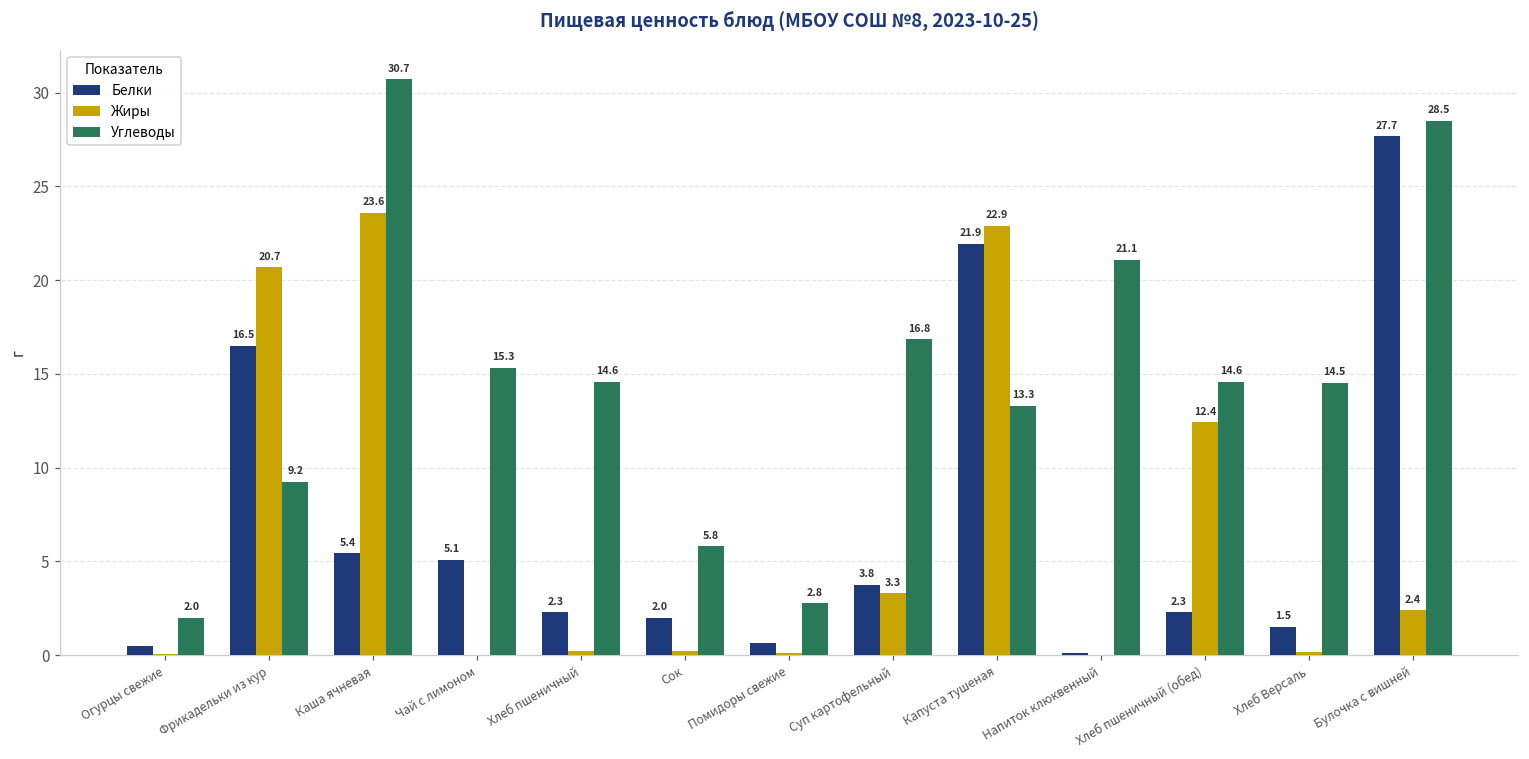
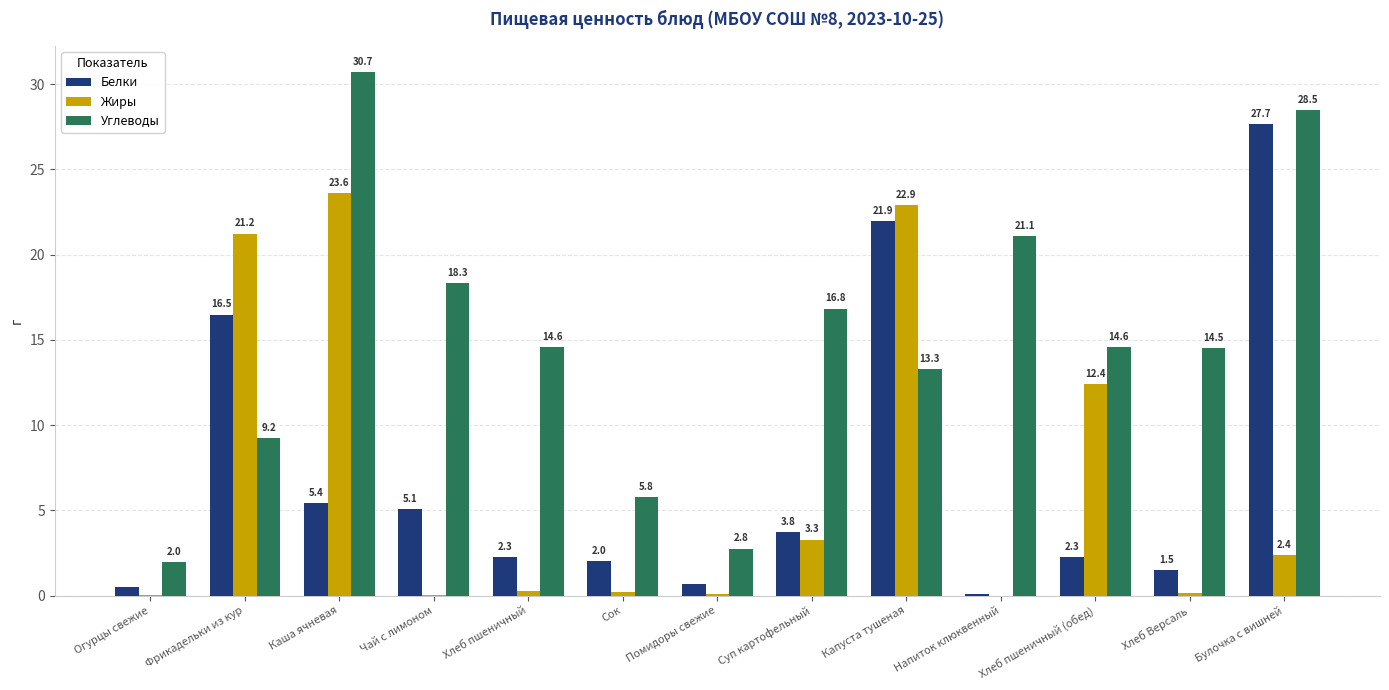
  {
    "Белки": {
      "Фрикадельки из кур": 16.5,
      "Каша ячневая": 5.4,
      "Чай с лимоном": 5.1,
      "Хлеб пшеничный": 2.3,
      "Сок": 2.0,
      "Суп картофельный": 3.8,
      "Капуста тушеная": 21.9,
      "Хлеб пшеничный (обед)": 2.3,
      "Хлеб Версаль": 1.5,
      "Булочка с вишней": 27.7
    },
    "Жиры": {
-     "Фрикадельки из кур": 20.7,
+     "Фрикадельки из кур": 21.2,
      "Каша ячневая": 23.6,
      "Суп картофельный": 3.3,
      "Капуста тушеная": 22.9,
      "Хлеб пшеничный (обед)": 12.4,
      "Булочка с вишней": 2.4
    },
    "Углеводы": {
      "Огурцы свежие": 2.0,
      "Фрикадельки из кур": 9.2,
      "Каша ячневая": 30.7,
-     "Чай с лимоном": 15.3,
+     "Чай с лимоном": 18.3,
      "Хлеб пшеничный": 14.6,
      "Сок": 5.8,
      "Помидоры свежие": 2.8,
      "Суп картофельный": 16.8,
      "Капуста тушеная": 13.3,
      "Напиток клюквенный": 21.1,
      "Хлеб пшеничный (обед)": 14.6,
      "Хлеб Версаль": 14.5,
      "Булочка с вишней": 28.5
    }
  }
